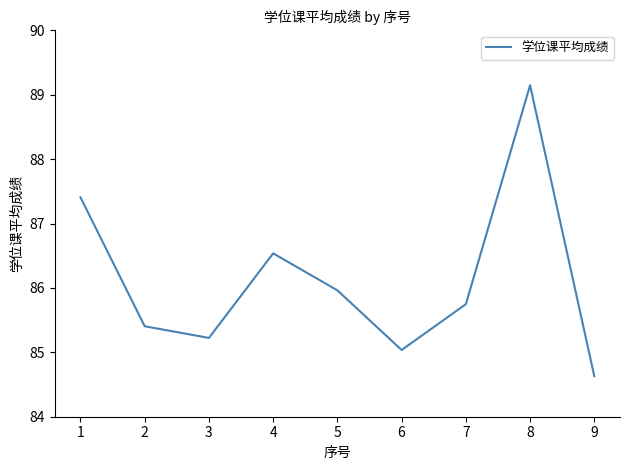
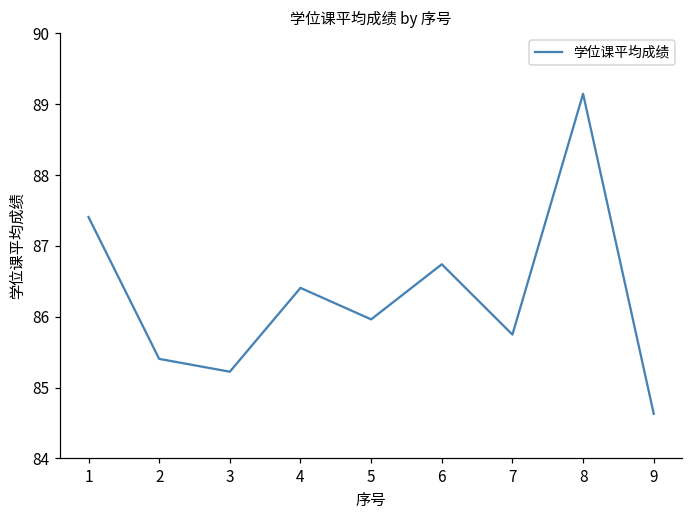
  {
    "1": 87.4,
    "2": 85.4,
    "3": 85.2,
-   "4": 86.5,
+   "4": 86.4,
    "5": 86.0,
-   "6": 85.0,
+   "6": 86.7,
    "7": 85.7,
    "8": 89.1,
    "9": 84.6
  }
